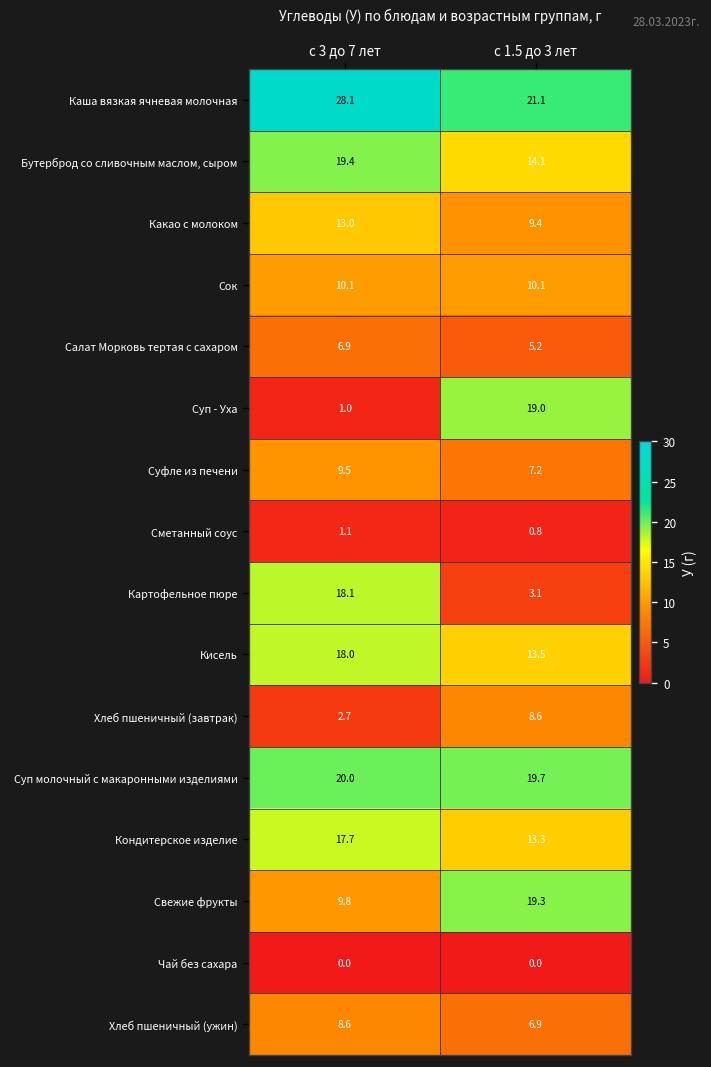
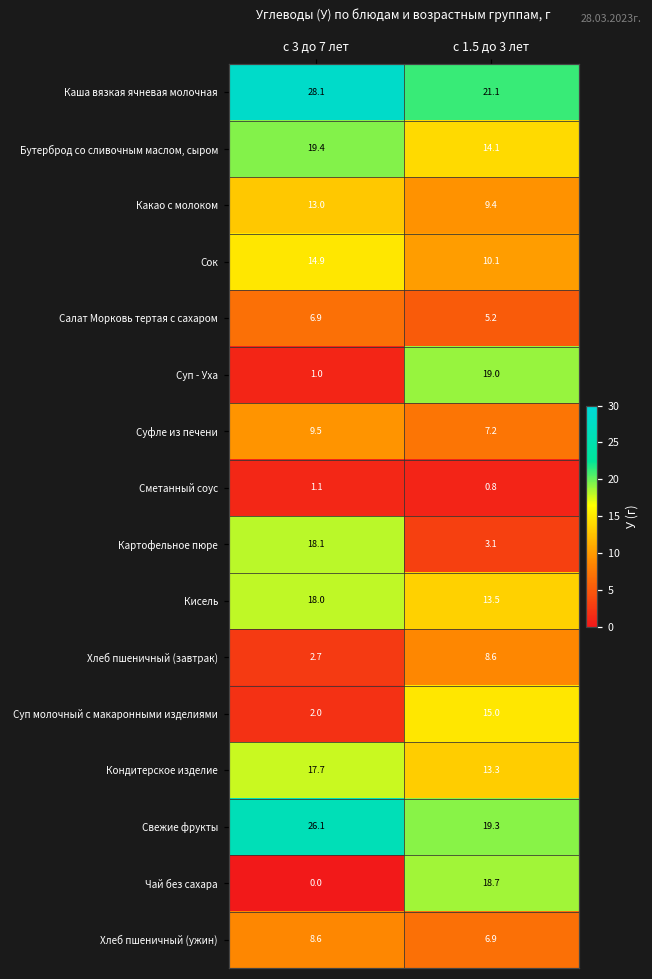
  {
    "Каша вязкая ячневая молочная": {
      "с 3 до 7 лет": 28.1,
      "с 1.5 до 3 лет": 21.1
    },
    "Бутерброд со сливочным маслом, сыром": {
      "с 3 до 7 лет": 19.4,
      "с 1.5 до 3 лет": 14.1
    },
    "Какао с молоком": {
      "с 3 до 7 лет": 13.0,
      "с 1.5 до 3 лет": 9.4
    },
    "Сок": {
-     "с 3 до 7 лет": 10.1,
+     "с 3 до 7 лет": 14.9,
      "с 1.5 до 3 лет": 10.1
    },
    "Салат Морковь тертая с сахаром": {
      "с 3 до 7 лет": 6.9,
      "с 1.5 до 3 лет": 5.2
    },
    "Суп - Уха": {
      "с 3 до 7 лет": 1.0,
      "с 1.5 до 3 лет": 19.0
    },
    "Суфле из печени": {
      "с 3 до 7 лет": 9.5,
      "с 1.5 до 3 лет": 7.2
    },
    "Сметанный соус": {
      "с 3 до 7 лет": 1.1,
      "с 1.5 до 3 лет": 0.8
    },
    "Картофельное пюре": {
      "с 3 до 7 лет": 18.1,
      "с 1.5 до 3 лет": 3.1
    },
    "Кисель": {
      "с 3 до 7 лет": 18.0,
      "с 1.5 до 3 лет": 13.5
    },
    "Хлеб пшеничный (завтрак)": {
      "с 3 до 7 лет": 2.7,
      "с 1.5 до 3 лет": 8.6
    },
    "Суп молочный с макаронными изделиями": {
-     "с 3 до 7 лет": 20.0,
-     "с 1.5 до 3 лет": 19.7
+     "с 3 до 7 лет": 2.0,
+     "с 1.5 до 3 лет": 15.0
    },
    "Кондитерское изделие": {
      "с 3 до 7 лет": 17.7,
      "с 1.5 до 3 лет": 13.3
    },
    "Свежие фрукты": {
-     "с 3 до 7 лет": 9.8,
+     "с 3 до 7 лет": 26.1,
      "с 1.5 до 3 лет": 19.3
    },
    "Чай без сахара": {
      "с 3 до 7 лет": 0.0,
-     "с 1.5 до 3 лет": 0.0
+     "с 1.5 до 3 лет": 18.7
    },
    "Хлеб пшеничный (ужин)": {
      "с 3 до 7 лет": 8.6,
      "с 1.5 до 3 лет": 6.9
    }
  }
